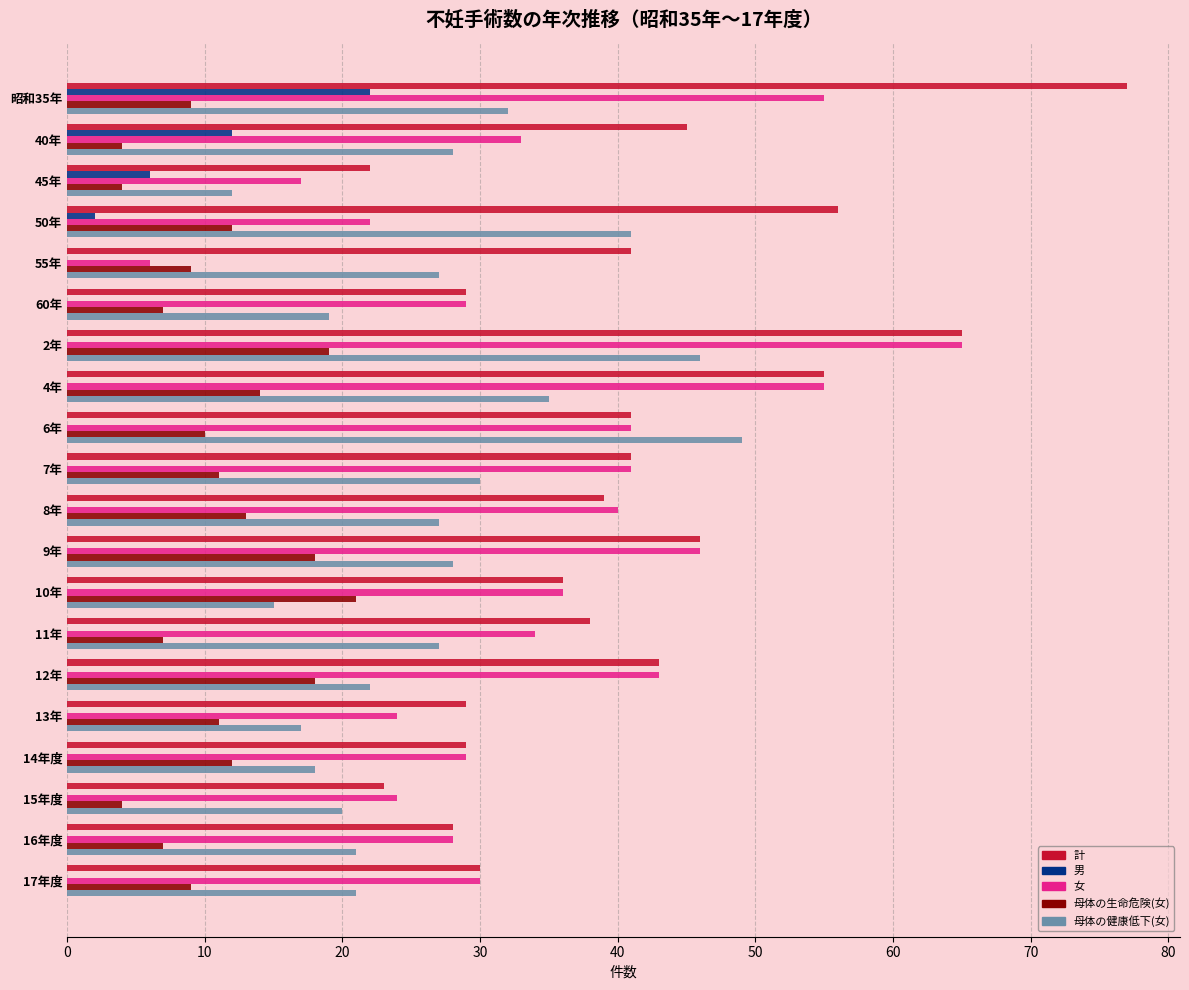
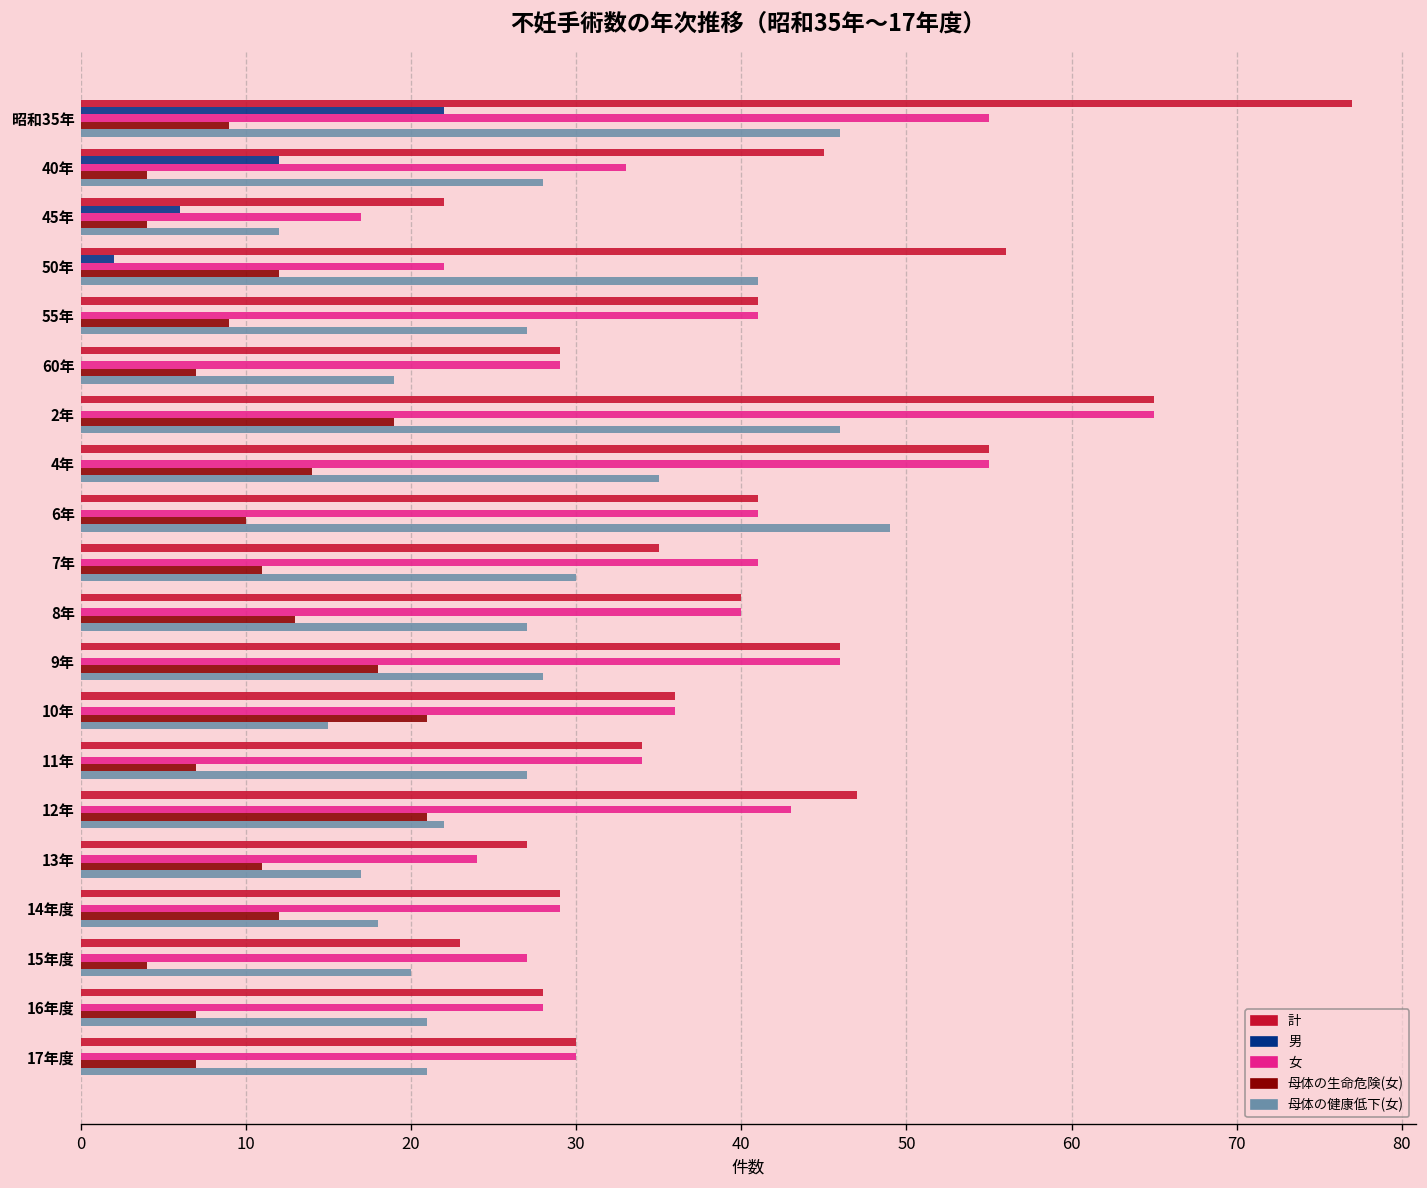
  {
    "計": {
      "昭和35年": 77,
      "40年": 45,
      "45年": 22,
      "50年": 56,
      "55年": 41,
      "60年": 29,
      "2年": 65,
      "4年": 55,
      "6年": 41,
-     "7年": 41,
-     "8年": 39,
+     "7年": 35,
+     "8年": 40,
      "9年": 46,
      "10年": 36,
-     "11年": 38,
-     "12年": 43,
-     "13年": 29,
+     "11年": 34,
+     "12年": 47,
+     "13年": 27,
      "14年度": 29,
      "15年度": 23,
      "16年度": 28,
      "17年度": 30
    },
    "男": {
      "昭和35年": 22,
      "40年": 12,
      "45年": 6,
      "50年": 2,
      "55年": 0,
      "60年": 0,
      "2年": 0,
      "4年": 0,
      "6年": 0,
      "7年": 0,
      "8年": 0,
      "9年": 0,
      "10年": 0,
      "11年": 0,
      "12年": 0,
      "13年": 0,
      "14年度": 0,
      "15年度": 0,
      "16年度": 0,
      "17年度": 0
    },
    "女": {
      "昭和35年": 55,
      "40年": 33,
      "45年": 17,
      "50年": 22,
-     "55年": 6,
+     "55年": 41,
      "60年": 29,
      "2年": 65,
      "4年": 55,
      "6年": 41,
      "7年": 41,
      "8年": 40,
      "9年": 46,
      "10年": 36,
      "11年": 34,
      "12年": 43,
      "13年": 24,
      "14年度": 29,
-     "15年度": 24,
+     "15年度": 27,
      "16年度": 28,
      "17年度": 30
    },
    "母体の生命危険(女)": {
      "昭和35年": 9,
      "40年": 4,
      "45年": 4,
      "50年": 12,
      "55年": 9,
      "60年": 7,
      "2年": 19,
      "4年": 14,
      "6年": 10,
      "7年": 11,
      "8年": 13,
      "9年": 18,
      "10年": 21,
      "11年": 7,
-     "12年": 18,
+     "12年": 21,
      "13年": 11,
      "14年度": 12,
      "15年度": 4,
      "16年度": 7,
-     "17年度": 9
+     "17年度": 7
    },
    "母体の健康低下(女)": {
-     "昭和35年": 32,
+     "昭和35年": 46,
      "40年": 28,
      "45年": 12,
      "50年": 41,
      "55年": 27,
      "60年": 19,
      "2年": 46,
      "4年": 35,
      "6年": 49,
      "7年": 30,
      "8年": 27,
      "9年": 28,
      "10年": 15,
      "11年": 27,
      "12年": 22,
      "13年": 17,
      "14年度": 18,
      "15年度": 20,
      "16年度": 21,
      "17年度": 21
    }
  }
